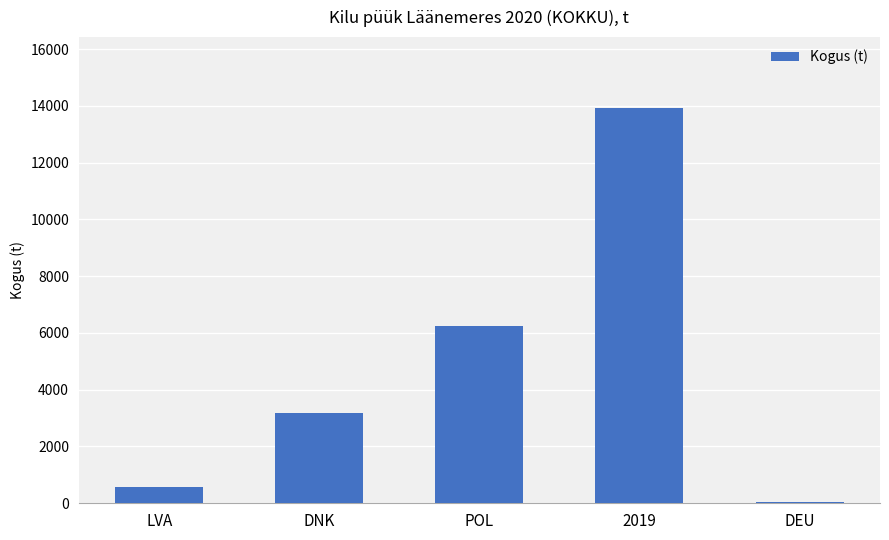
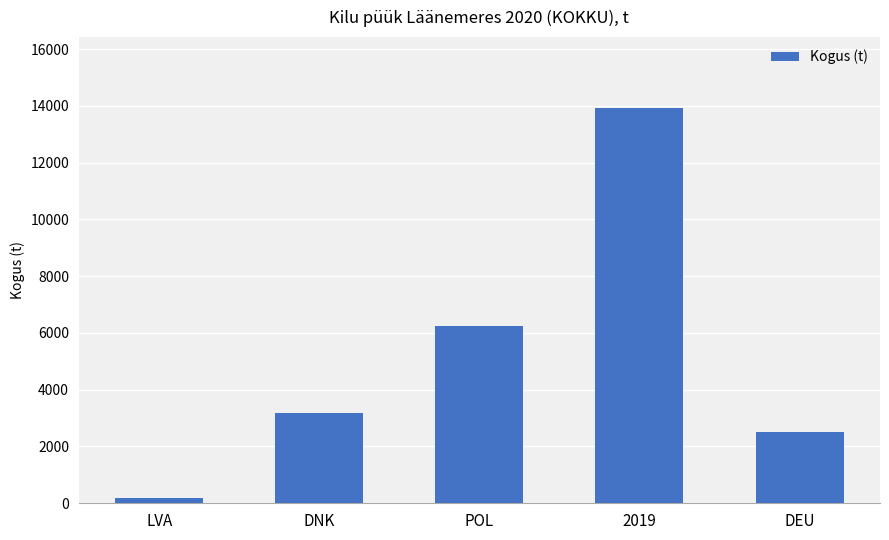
  {
-   "LVA": 600,
+   "LVA": 200,
    "DNK": 3200,
    "POL": 6300,
    "2019": 13900,
-   "DEU": 0
+   "DEU": 2500
  }
